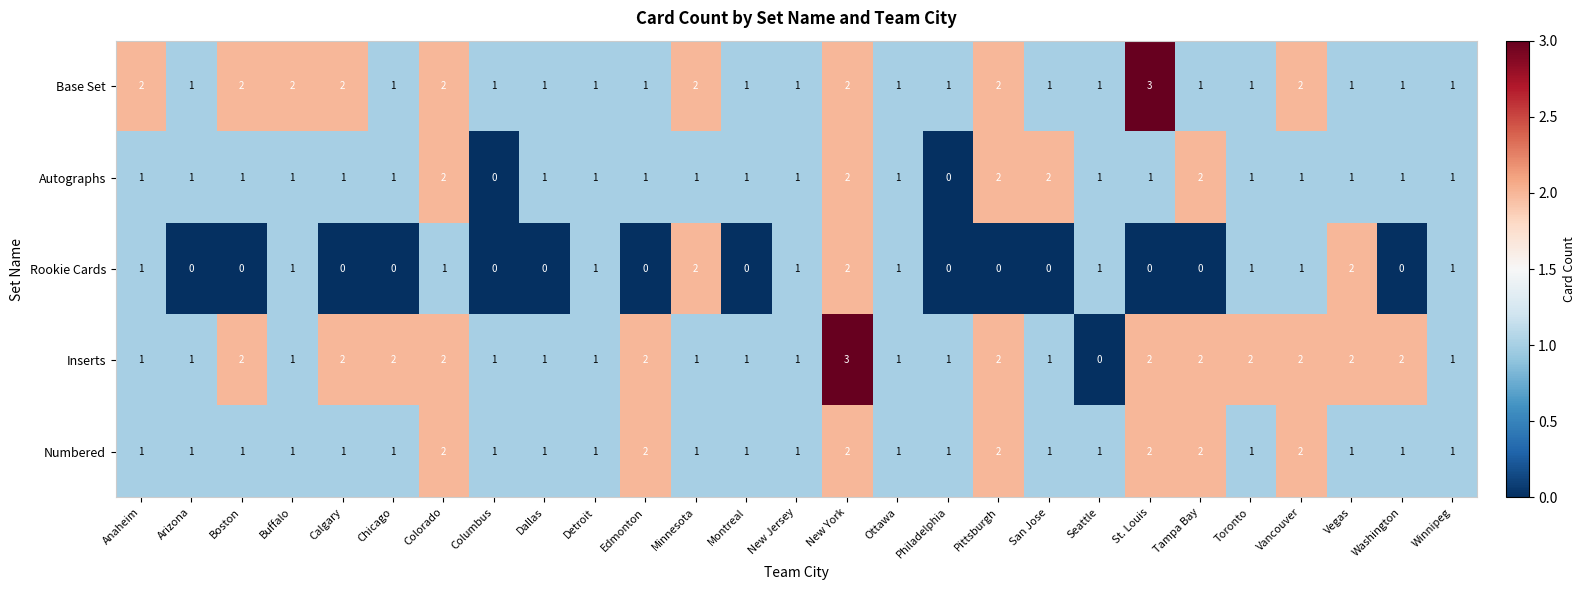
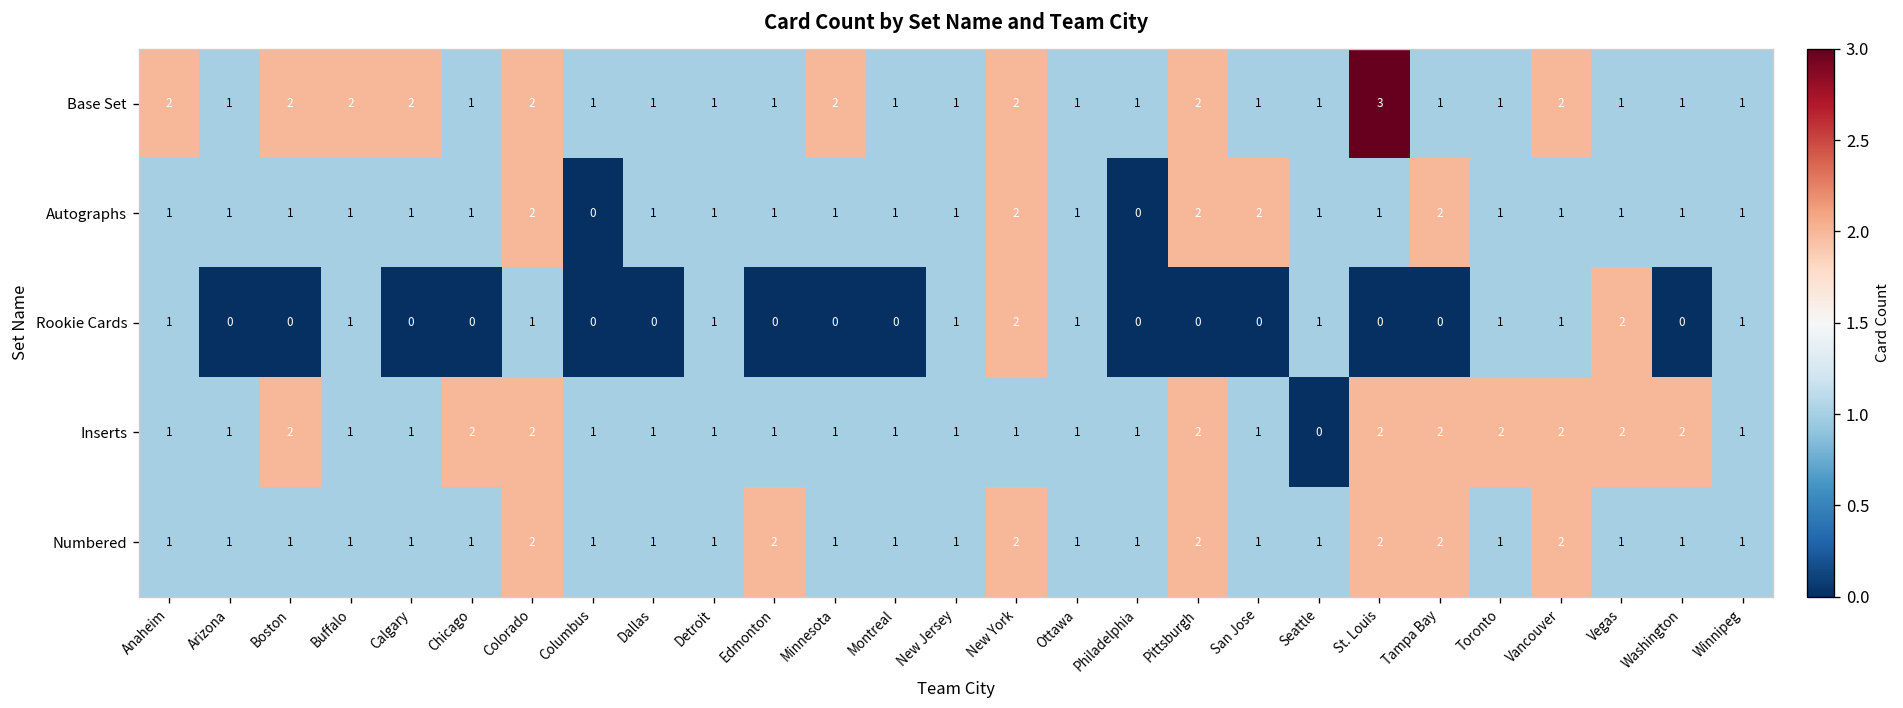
  {
    "Base Set": {
      "Anaheim": 2,
      "Arizona": 1,
      "Boston": 2,
      "Buffalo": 2,
      "Calgary": 2,
      "Chicago": 1,
      "Colorado": 2,
      "Columbus": 1,
      "Dallas": 1,
      "Detroit": 1,
      "Edmonton": 1,
      "Minnesota": 2,
      "Montreal": 1,
      "New Jersey": 1,
      "New York": 2,
      "Ottawa": 1,
      "Philadelphia": 1,
      "Pittsburgh": 2,
      "San Jose": 1,
      "Seattle": 1,
      "St. Louis": 3,
      "Tampa Bay": 1,
      "Toronto": 1,
      "Vancouver": 2,
      "Vegas": 1,
      "Washington": 1,
      "Winnipeg": 1
    },
    "Autographs": {
      "Anaheim": 1,
      "Arizona": 1,
      "Boston": 1,
      "Buffalo": 1,
      "Calgary": 1,
      "Chicago": 1,
      "Colorado": 2,
      "Columbus": 0,
      "Dallas": 1,
      "Detroit": 1,
      "Edmonton": 1,
      "Minnesota": 1,
      "Montreal": 1,
      "New Jersey": 1,
      "New York": 2,
      "Ottawa": 1,
      "Philadelphia": 0,
      "Pittsburgh": 2,
      "San Jose": 2,
      "Seattle": 1,
      "St. Louis": 1,
      "Tampa Bay": 2,
      "Toronto": 1,
      "Vancouver": 1,
      "Vegas": 1,
      "Washington": 1,
      "Winnipeg": 1
    },
    "Rookie Cards": {
      "Anaheim": 1,
      "Arizona": 0,
      "Boston": 0,
      "Buffalo": 1,
      "Calgary": 0,
      "Chicago": 0,
      "Colorado": 1,
      "Columbus": 0,
      "Dallas": 0,
      "Detroit": 1,
      "Edmonton": 0,
-     "Minnesota": 2,
+     "Minnesota": 0,
      "Montreal": 0,
      "New Jersey": 1,
      "New York": 2,
      "Ottawa": 1,
      "Philadelphia": 0,
      "Pittsburgh": 0,
      "San Jose": 0,
      "Seattle": 1,
      "St. Louis": 0,
      "Tampa Bay": 0,
      "Toronto": 1,
      "Vancouver": 1,
      "Vegas": 2,
      "Washington": 0,
      "Winnipeg": 1
    },
    "Inserts": {
      "Anaheim": 1,
      "Arizona": 1,
      "Boston": 2,
      "Buffalo": 1,
-     "Calgary": 2,
+     "Calgary": 1,
      "Chicago": 2,
      "Colorado": 2,
      "Columbus": 1,
      "Dallas": 1,
      "Detroit": 1,
-     "Edmonton": 2,
+     "Edmonton": 1,
      "Minnesota": 1,
      "Montreal": 1,
      "New Jersey": 1,
-     "New York": 3,
+     "New York": 1,
      "Ottawa": 1,
      "Philadelphia": 1,
      "Pittsburgh": 2,
      "San Jose": 1,
      "Seattle": 0,
      "St. Louis": 2,
      "Tampa Bay": 2,
      "Toronto": 2,
      "Vancouver": 2,
      "Vegas": 2,
      "Washington": 2,
      "Winnipeg": 1
    },
    "Numbered": {
      "Anaheim": 1,
      "Arizona": 1,
      "Boston": 1,
      "Buffalo": 1,
      "Calgary": 1,
      "Chicago": 1,
      "Colorado": 2,
      "Columbus": 1,
      "Dallas": 1,
      "Detroit": 1,
      "Edmonton": 2,
      "Minnesota": 1,
      "Montreal": 1,
      "New Jersey": 1,
      "New York": 2,
      "Ottawa": 1,
      "Philadelphia": 1,
      "Pittsburgh": 2,
      "San Jose": 1,
      "Seattle": 1,
      "St. Louis": 2,
      "Tampa Bay": 2,
      "Toronto": 1,
      "Vancouver": 2,
      "Vegas": 1,
      "Washington": 1,
      "Winnipeg": 1
    }
  }
